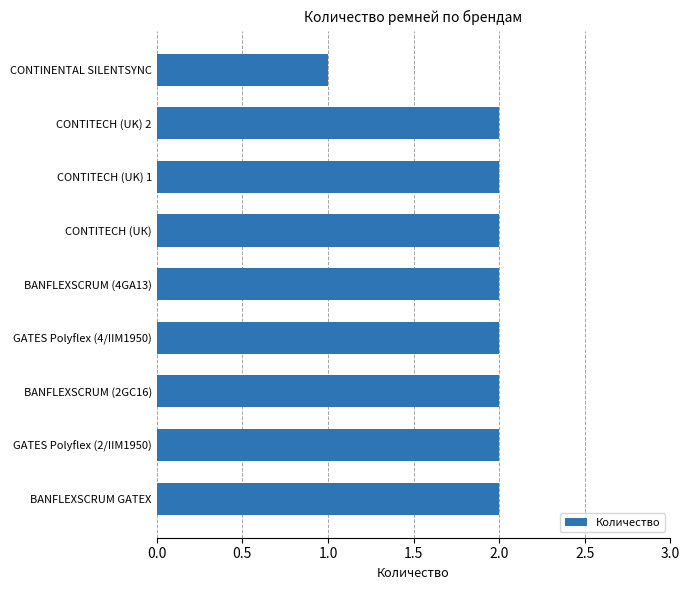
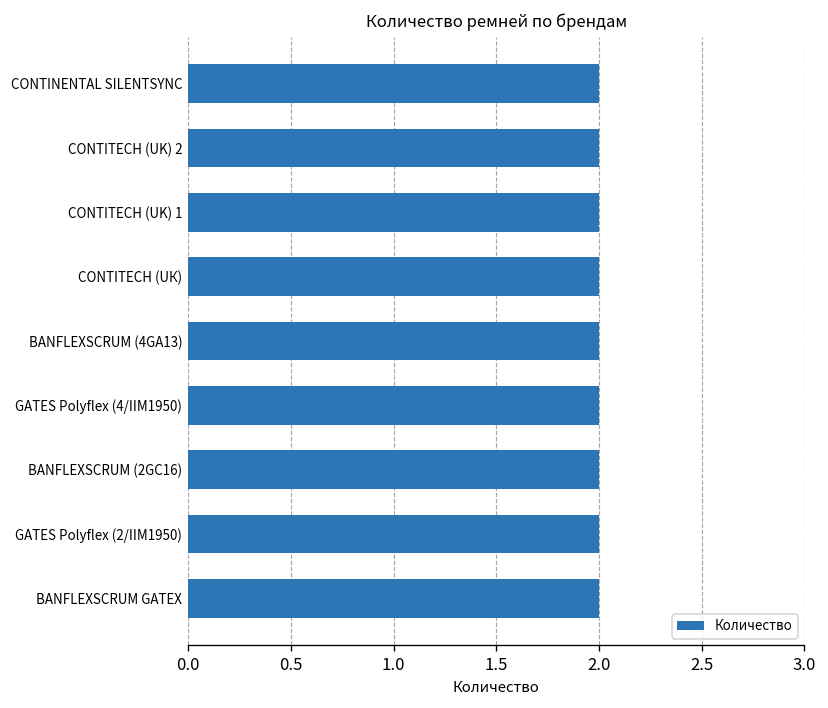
  {
-   "CONTINENTAL SILENTSYNC": 1,
+   "CONTINENTAL SILENTSYNC": 2,
    "CONTITECH (UK) 2": 2,
    "CONTITECH (UK) 1": 2,
    "CONTITECH (UК)": 2,
    "BANFLEXSCRUM (4GA13)": 2,
    "GATES Polyflex (4/IIM1950)": 2,
    "BANFLEXSCRUM (2GC16)": 2,
    "GATES Polyflex (2/IIM1950)": 2,
    "BANFLEXSCRUM GATEX": 2
  }
